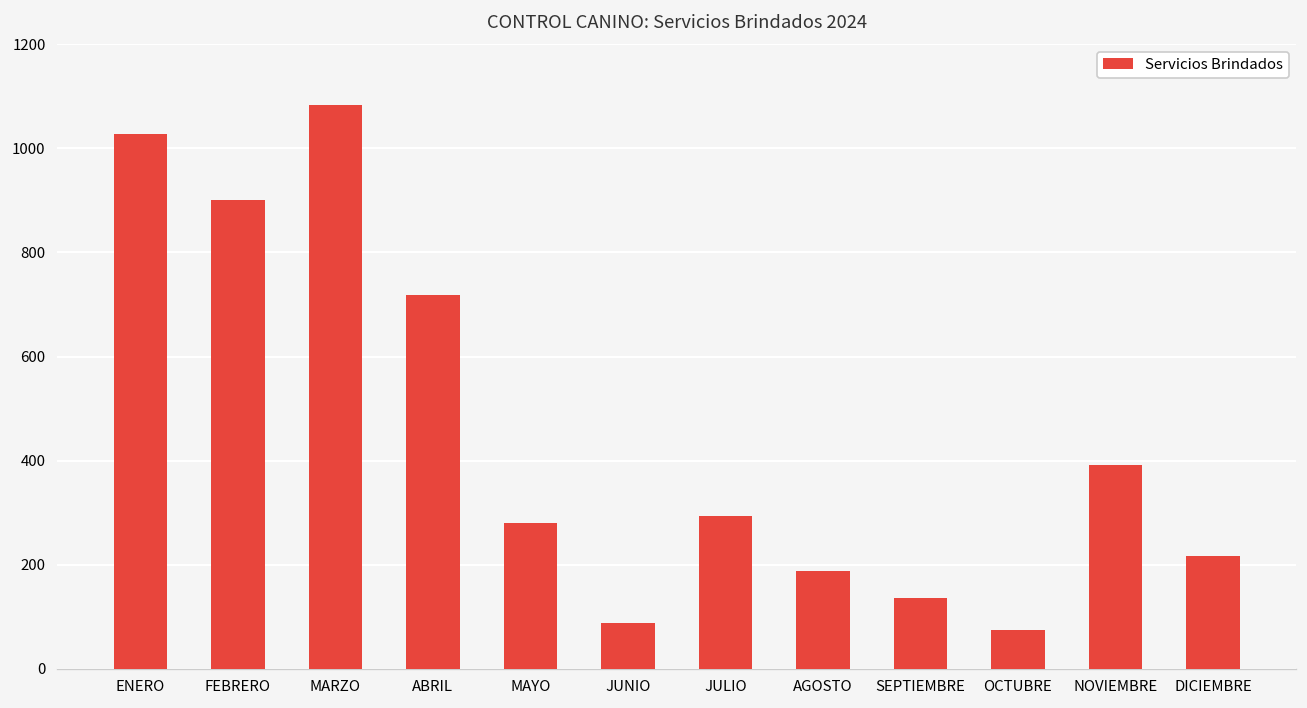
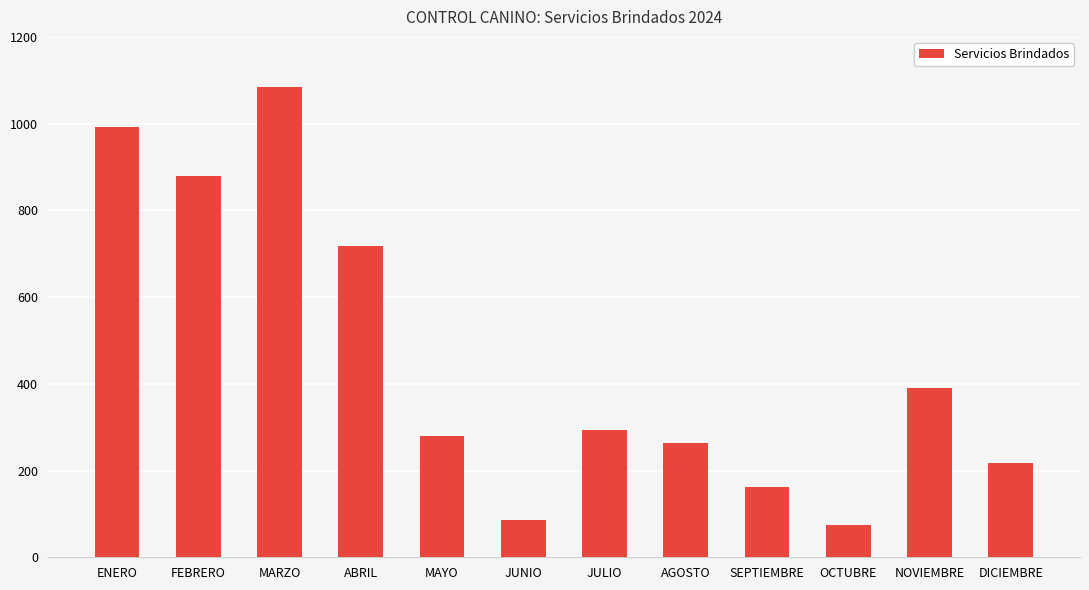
  {
-   "ENERO": 1030,
-   "FEBRERO": 900,
+   "ENERO": 990,
+   "FEBRERO": 880,
    "MARZO": 1080,
    "ABRIL": 720,
    "MAYO": 280,
    "JUNIO": 90,
    "JULIO": 290,
-   "AGOSTO": 190,
-   "SEPTIEMBRE": 140,
+   "AGOSTO": 260,
+   "SEPTIEMBRE": 160,
    "OCTUBRE": 70,
    "NOVIEMBRE": 390,
    "DICIEMBRE": 220
  }
